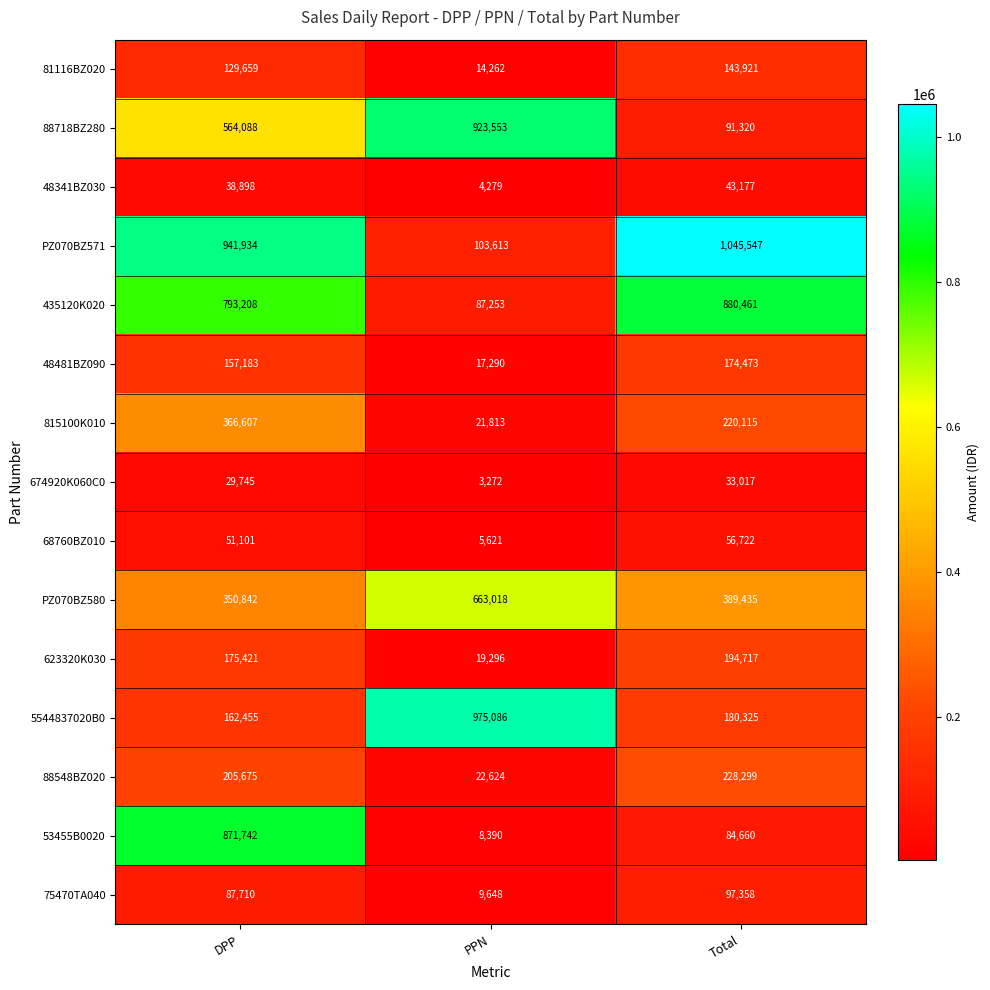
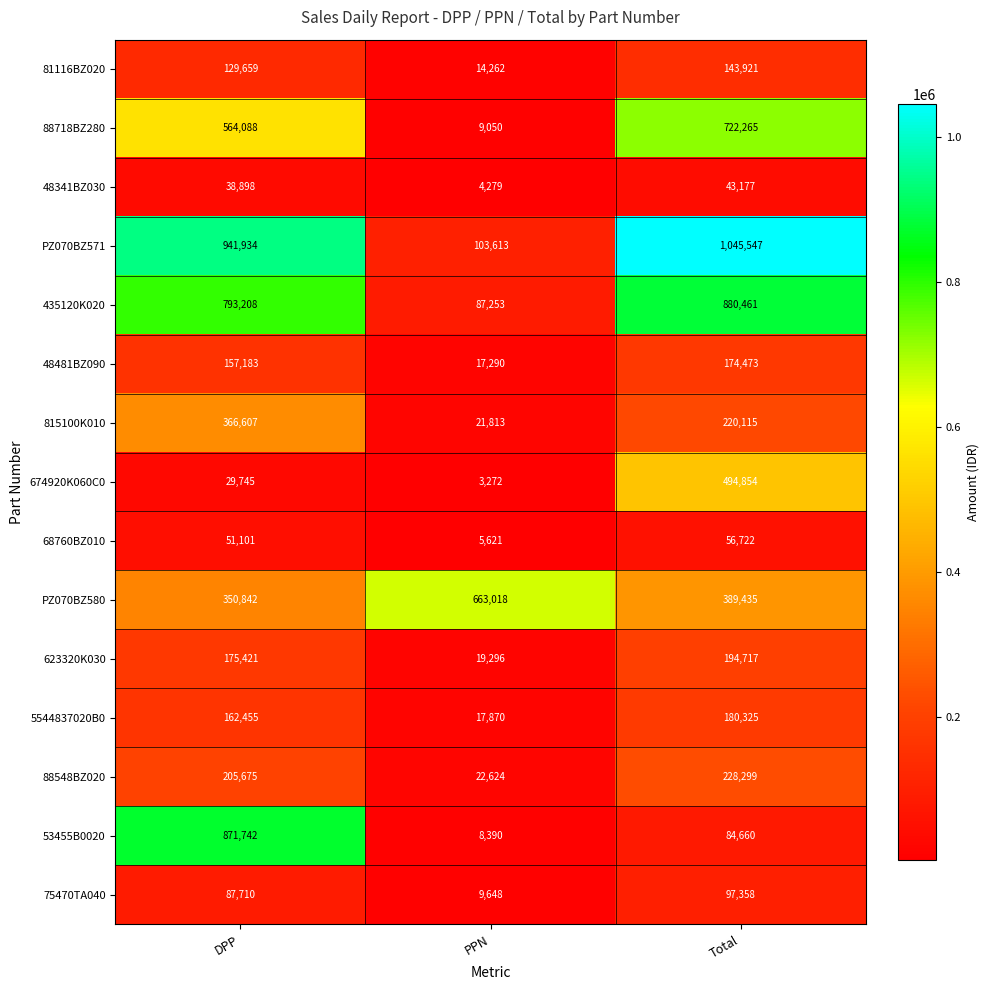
  {
    "81116BZ020": {
      "DPP": "129,659",
      "PPN": "14,262",
      "Total": "143,921"
    },
    "88718BZ280": {
      "DPP": "564,088",
-     "PPN": "923,553",
-     "Total": "91,320"
+     "PPN": "9,050",
+     "Total": "722,265"
    },
    "48341BZ030": {
      "DPP": "38,898",
      "PPN": "4,279",
      "Total": "43,177"
    },
    "PZ070BZ571": {
      "DPP": "941,934",
      "PPN": "103,613",
      "Total": "1,045,547"
    },
    "435120K020": {
      "DPP": "793,208",
      "PPN": "87,253",
      "Total": "880,461"
    },
    "48481BZ090": {
      "DPP": "157,183",
      "PPN": "17,290",
      "Total": "174,473"
    },
    "815100K010": {
      "DPP": "366,607",
      "PPN": "21,813",
      "Total": "220,115"
    },
    "674920K060C0": {
      "DPP": "29,745",
      "PPN": "3,272",
-     "Total": "33,017"
+     "Total": "494,854"
    },
    "68760BZ010": {
      "DPP": "51,101",
      "PPN": "5,621",
      "Total": "56,722"
    },
    "PZ070BZ580": {
      "DPP": "350,842",
      "PPN": "663,018",
      "Total": "389,435"
    },
    "623320K030": {
      "DPP": "175,421",
      "PPN": "19,296",
      "Total": "194,717"
    },
    "5544837020B0": {
      "DPP": "162,455",
-     "PPN": "975,086",
+     "PPN": "17,870",
      "Total": "180,325"
    },
    "88548BZ020": {
      "DPP": "205,675",
      "PPN": "22,624",
      "Total": "228,299"
    },
    "53455B0020": {
      "DPP": "871,742",
      "PPN": "8,390",
      "Total": "84,660"
    },
    "75470TA040": {
      "DPP": "87,710",
      "PPN": "9,648",
      "Total": "97,358"
    }
  }
